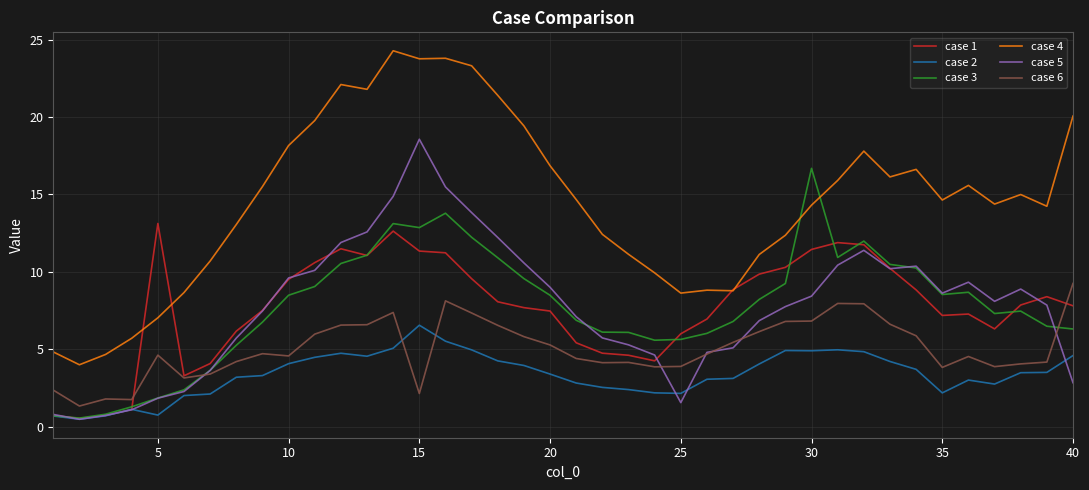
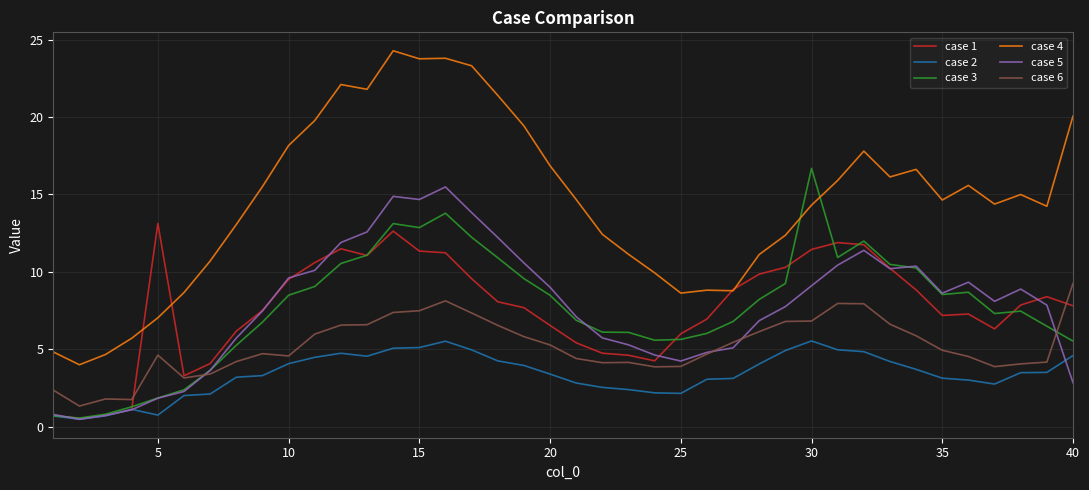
  {
    "case 1": {
      "5": 13.1,
      "15": 11.3,
-     "20": 7.5,
+     "20": 6.5,
      "25": 6.0,
      "30": 11.5,
      "35": 7.2,
      "40": 7.8
    },
    "case 2": {
      "5": 0.8,
      "10": 4.1,
-     "15": 6.6,
+     "15": 5.1,
      "20": 3.4,
      "25": 2.2,
-     "30": 4.9,
-     "35": 2.2,
+     "30": 5.5,
+     "35": 3.1,
      "40": 4.6
    },
    "case 3": {
      "10": 8.5,
      "15": 12.9,
      "20": 8.5,
      "25": 5.6,
      "30": 16.7,
-     "40": 6.3
+     "40": 5.5
    },
    "case 4": {
      "5": 7.0,
      "10": 18.2,
      "15": 23.8,
      "20": 16.9,
      "25": 8.6,
      "30": 14.3,
      "35": 14.6,
      "40": 20.1
    },
    "case 5": {
-     "15": 18.6,
+     "15": 14.7,
      "20": 9.0,
-     "25": 1.6,
-     "30": 8.4,
+     "25": 4.2,
+     "30": 9.1,
      "40": 2.8
    },
    "case 6": {
      "5": 4.6,
      "10": 4.6,
-     "15": 2.1,
+     "15": 7.5,
      "20": 5.3,
      "25": 3.9,
      "30": 6.8,
-     "35": 3.8,
+     "35": 4.9,
      "40": 9.3
    }
  }
